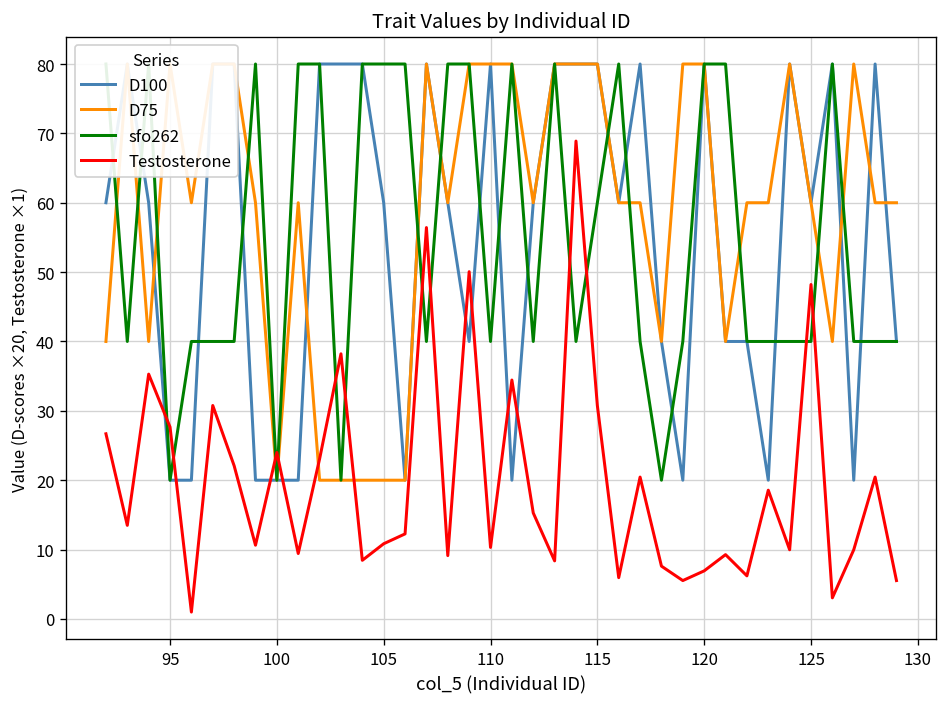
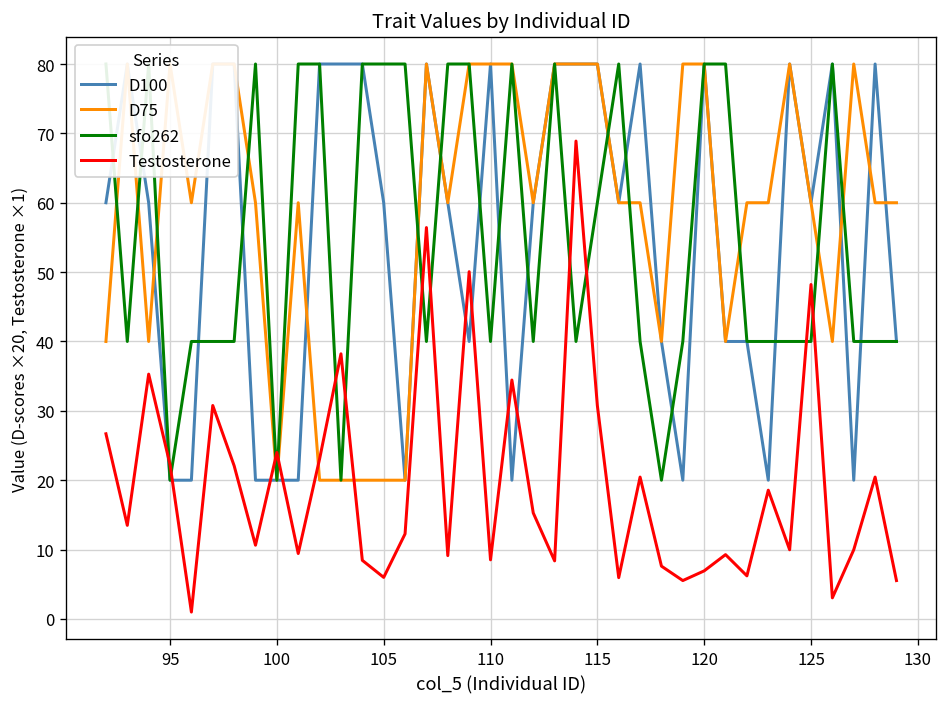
  {
    "D100": {
      "105": 60
    },
    "D75": {
      "105": 20
    },
    "sfo262": {
      "105": 80,
      "110": 40,
      "115": 60,
      "125": 40
    },
    "Testosterone": {
-     "95": 28,
+     "95": 22,
      "100": 24,
-     "105": 11,
-     "110": 10,
+     "105": 6,
+     "110": 9,
      "115": 31,
      "120": 7,
      "125": 48
    }
  }
